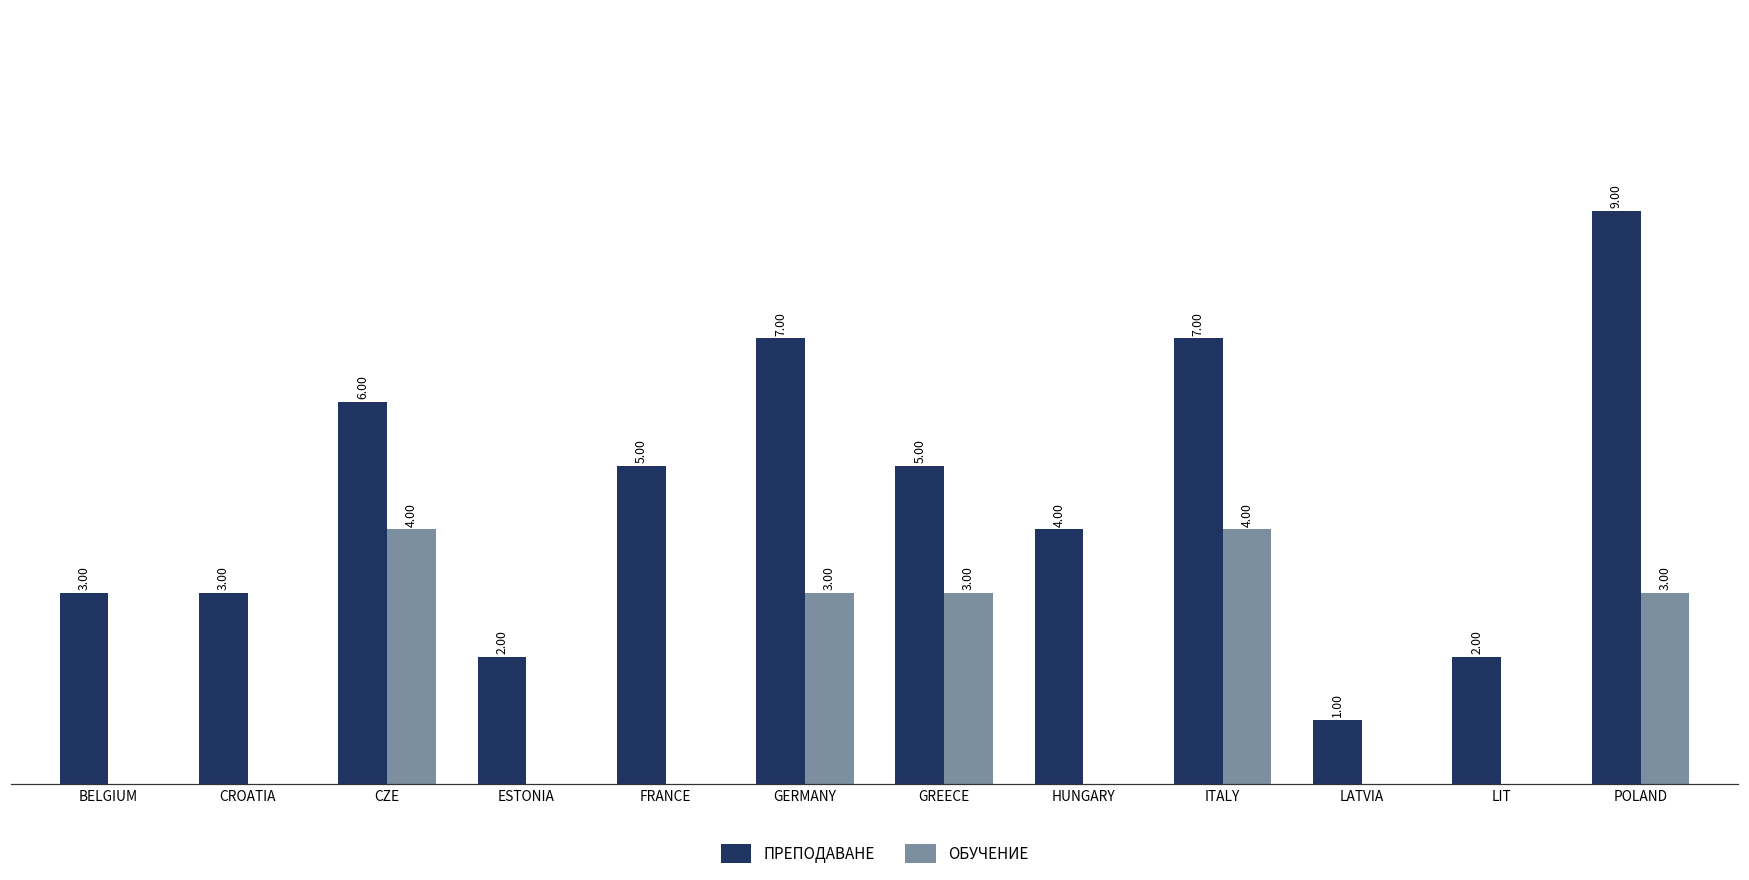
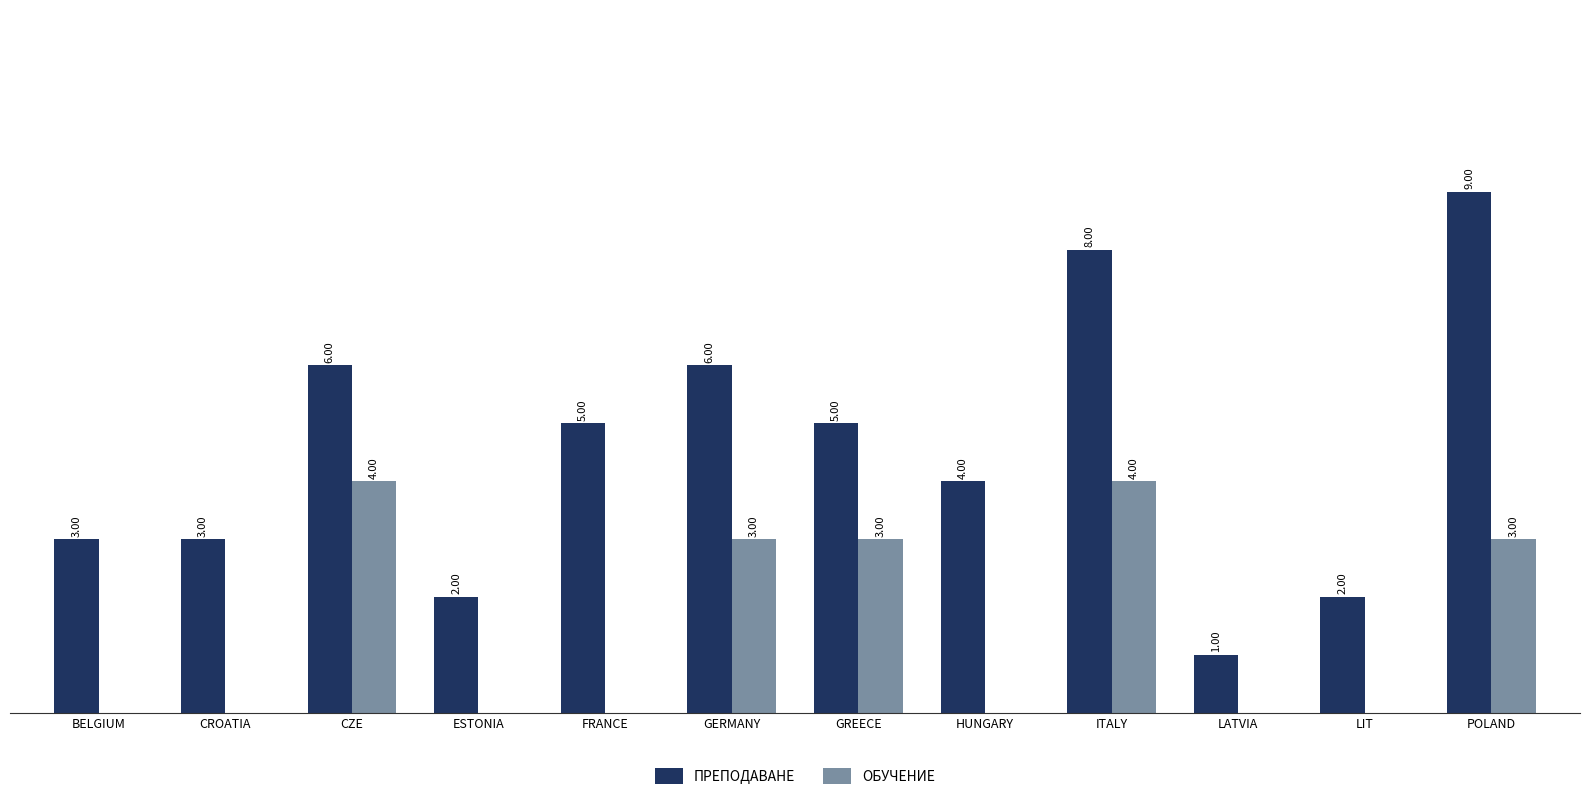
  {
    "ПРЕПОДАВАНЕ": {
      "BELGIUM": 3.00,
      "CROATIA": 3.00,
      "CZE": 6.00,
      "ESTONIA": 2.00,
      "FRANCE": 5.00,
-     "GERMANY": 7.00,
+     "GERMANY": 6.00,
      "GREECE": 5.00,
      "HUNGARY": 4.00,
-     "ITALY": 7.00,
+     "ITALY": 8.00,
      "LATVIA": 1.00,
      "LIT": 2.00,
      "POLAND": 9.00
    },
    "ОБУЧЕНИЕ": {
      "CZE": 4.00,
      "GERMANY": 3.00,
      "GREECE": 3.00,
      "ITALY": 4.00,
      "POLAND": 3.00
    }
  }
